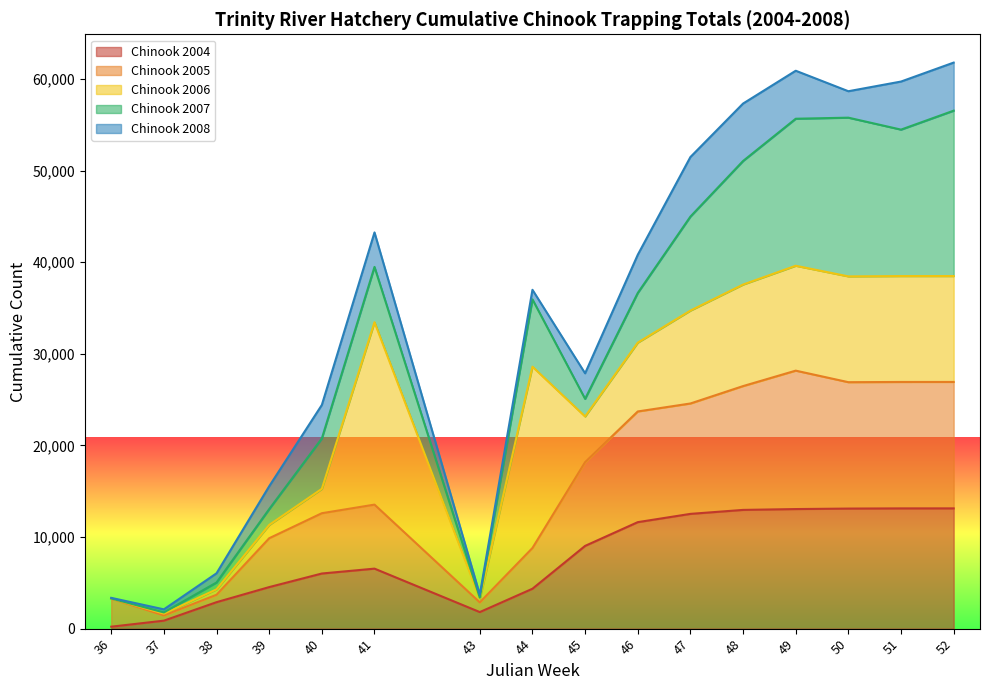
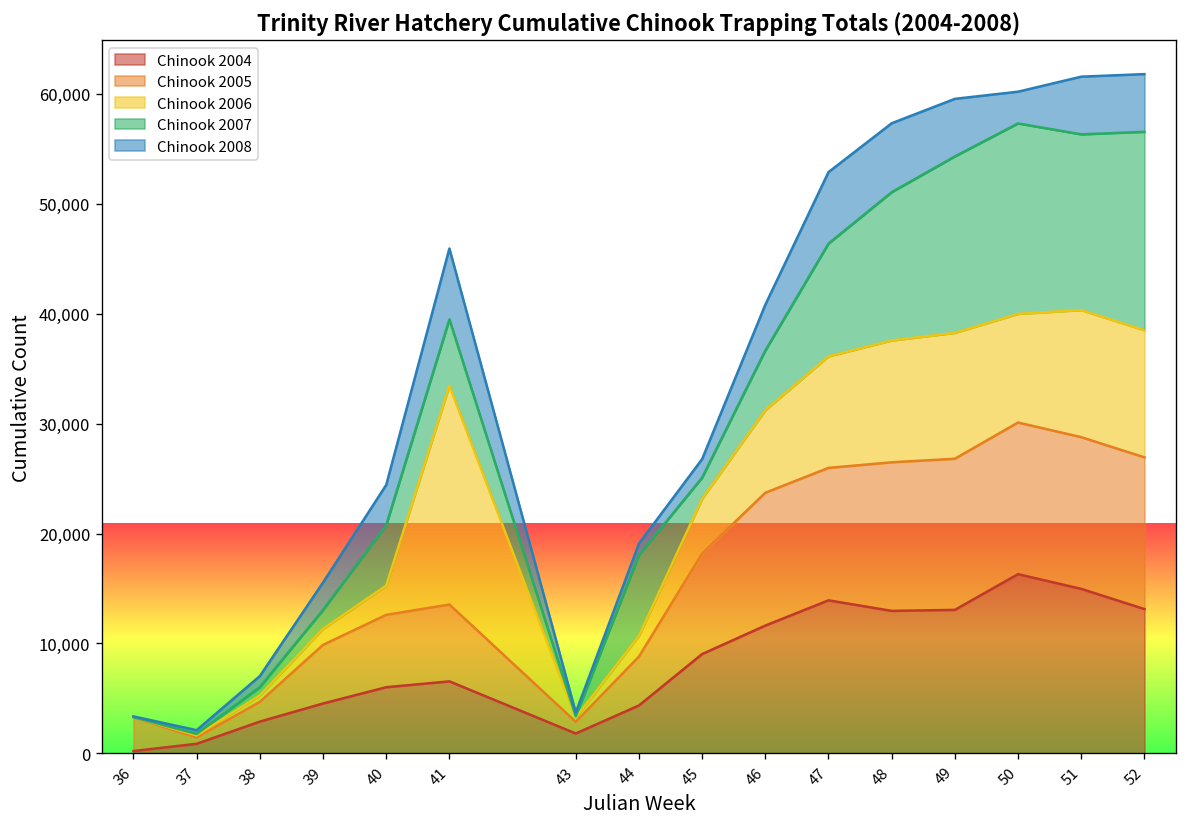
  {
    "Chinook 2004": {
      "36": "0",
      "37": "1,000",
      "38": "3,000",
      "39": "5,000",
      "40": "6,000",
      "41": "7,000",
      "43": "2,000",
      "44": "4,000",
      "45": "9,000",
      "46": "12,000",
-     "47": "13,000",
+     "47": "14,000",
      "48": "13,000",
      "49": "13,000",
-     "50": "13,000",
-     "51": "13,000",
+     "50": "16,000",
+     "51": "15,000",
      "52": "13,000"
    },
    "Chinook 2005": {
-     "38": "1,000",
+     "38": "2,000",
      "39": "5,000",
      "40": "7,000",
      "41": "7,000",
      "43": "1,000",
      "44": "4,000",
      "45": "9,000",
      "46": "12,000",
      "47": "12,000",
      "48": "14,000",
-     "49": "15,000",
+     "49": "14,000",
      "50": "14,000",
      "51": "14,000",
      "52": "14,000"
    },
    "Chinook 2006": {
      "38": "1,000",
      "39": "1,000",
      "40": "3,000",
      "41": "20,000",
-     "44": "20,000",
+     "44": "2,000",
      "45": "5,000",
      "46": "8,000",
      "47": "10,000",
      "48": "11,000",
      "49": "11,000",
-     "50": "12,000",
+     "50": "10,000",
      "51": "12,000",
      "52": "12,000"
    },
    "Chinook 2007": {
      "38": "1,000",
      "39": "2,000",
      "40": "5,000",
      "41": "6,000",
      "44": "7,000",
      "45": "2,000",
      "46": "5,000",
      "47": "10,000",
      "48": "13,000",
      "49": "16,000",
      "50": "17,000",
      "51": "16,000",
      "52": "18,000"
    },
    "Chinook 2008": {
      "37": "0",
      "38": "1,000",
      "39": "2,000",
      "40": "4,000",
-     "41": "4,000",
+     "41": "6,000",
      "43": "0",
      "44": "1,000",
-     "45": "3,000",
+     "45": "2,000",
      "46": "4,000",
      "47": "7,000",
      "48": "6,000",
      "49": "5,000",
      "50": "3,000",
      "51": "5,000",
      "52": "5,000"
    }
  }
